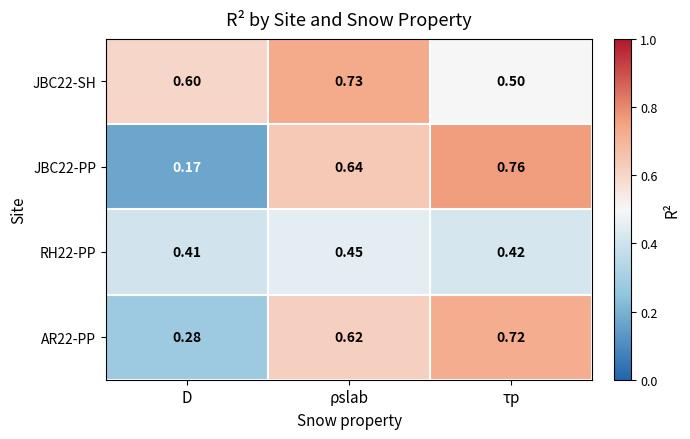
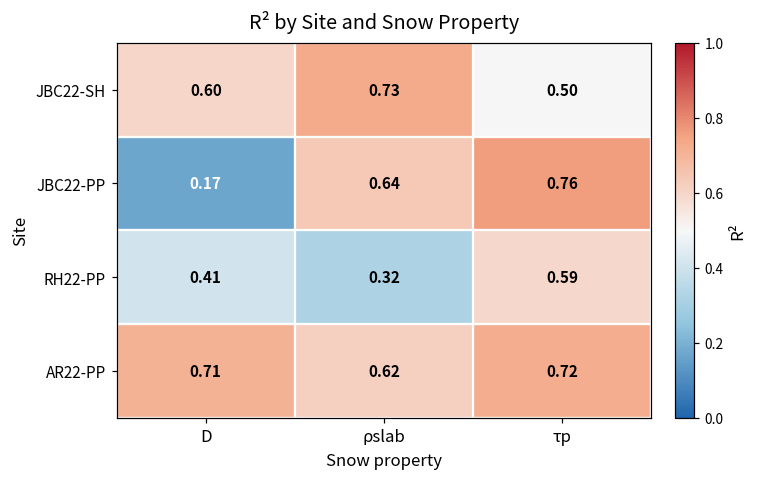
  {
    "JBC22-SH": {
      "D": 0.60,
      "ρslab": 0.73,
      "τp": 0.50
    },
    "JBC22-PP": {
      "D": 0.17,
      "ρslab": 0.64,
      "τp": 0.76
    },
    "RH22-PP": {
      "D": 0.41,
-     "ρslab": 0.45,
-     "τp": 0.42
+     "ρslab": 0.32,
+     "τp": 0.59
    },
    "AR22-PP": {
-     "D": 0.28,
+     "D": 0.71,
      "ρslab": 0.62,
      "τp": 0.72
    }
  }
